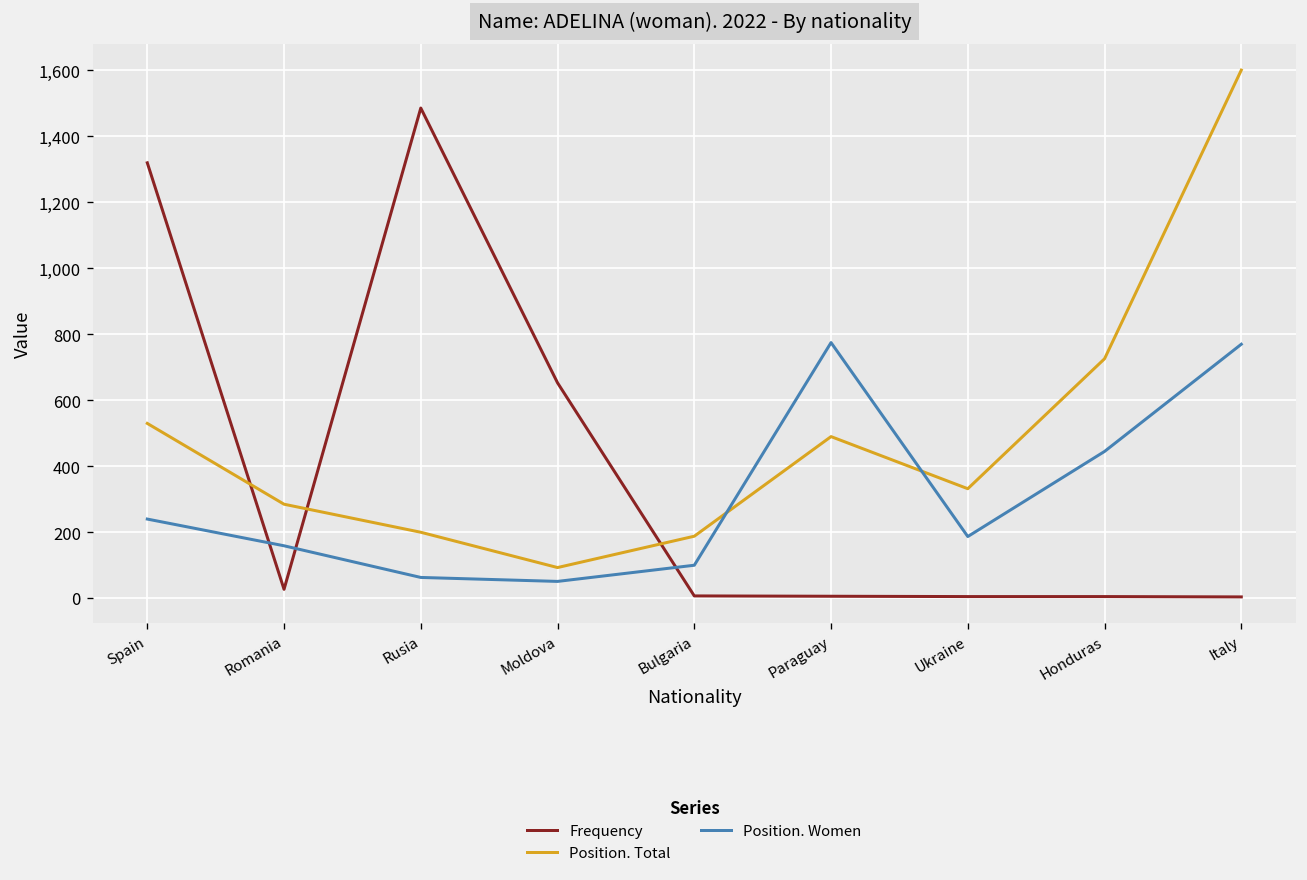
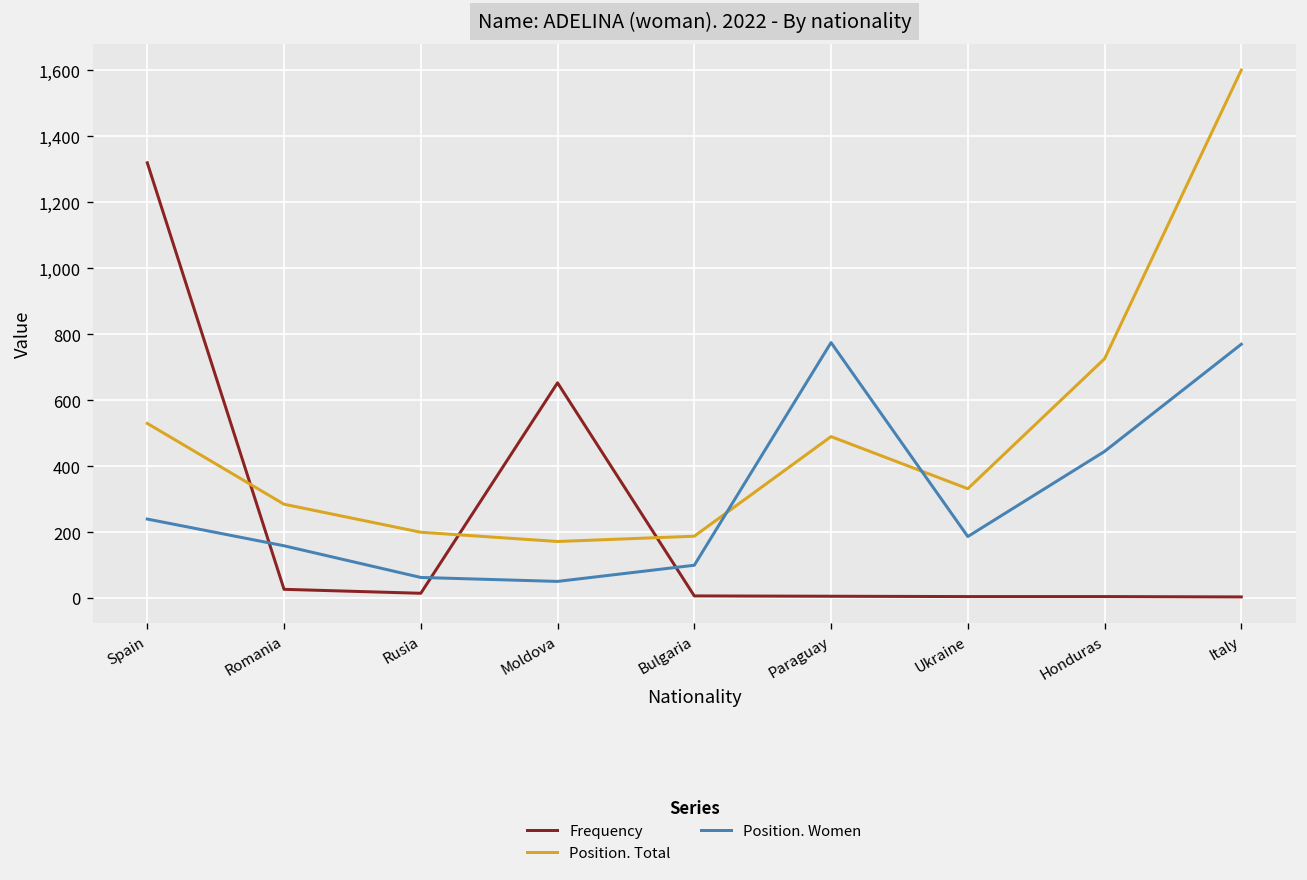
  {
    "Frequency": {
      "Spain": "1,320",
      "Romania": "30",
-     "Rusia": "1,490",
+     "Rusia": "20",
      "Moldova": "650",
      "Bulgaria": "10",
      "Paraguay": "10",
      "Ukraine": "10",
      "Honduras": "10",
      "Italy": "0"
    },
    "Position. Total": {
      "Spain": "530",
      "Romania": "290",
      "Rusia": "200",
-     "Moldova": "90",
+     "Moldova": "170",
      "Bulgaria": "190",
      "Paraguay": "490",
      "Ukraine": "330",
      "Honduras": "730",
      "Italy": "1,600"
    },
    "Position. Women": {
      "Spain": "240",
      "Romania": "160",
      "Rusia": "60",
      "Moldova": "50",
      "Bulgaria": "100",
      "Paraguay": "780",
      "Ukraine": "190",
      "Honduras": "450",
      "Italy": "770"
    }
  }
